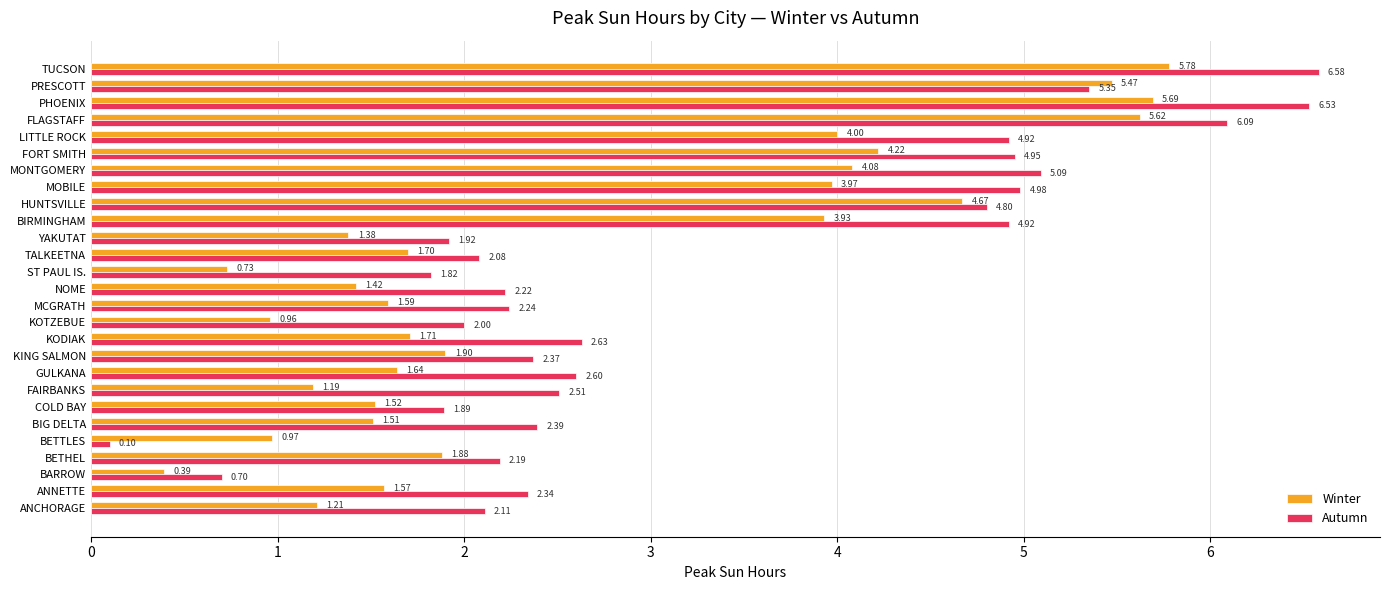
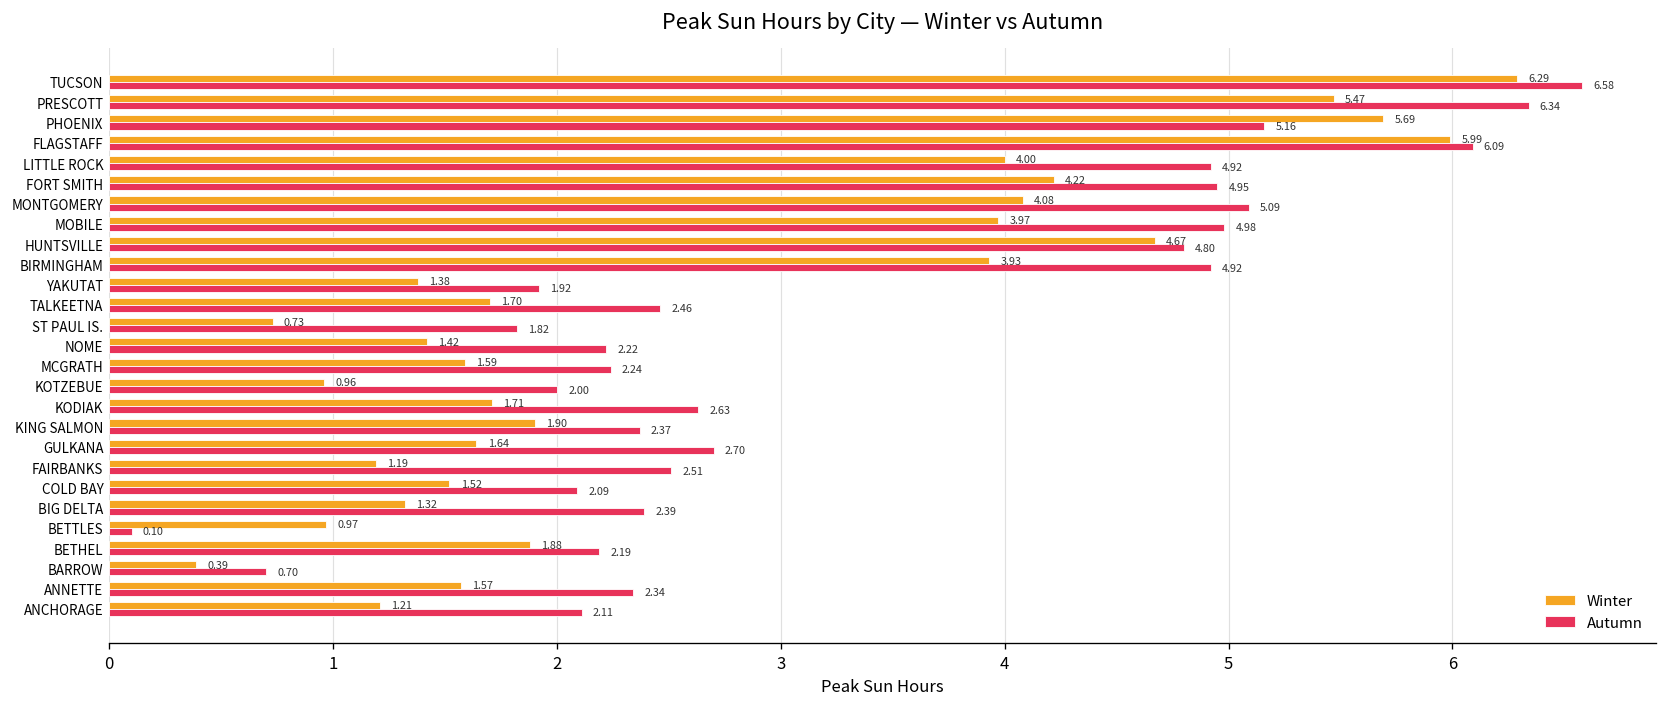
  {
    "Winter": {
-     "TUCSON": 5.78,
+     "TUCSON": 6.29,
      "PRESCOTT": 5.47,
      "PHOENIX": 5.69,
-     "FLAGSTAFF": 5.62,
+     "FLAGSTAFF": 5.99,
      "LITTLE ROCK": 4.00,
      "FORT SMITH": 4.22,
      "MONTGOMERY": 4.08,
      "MOBILE": 3.97,
      "HUNTSVILLE": 4.67,
      "BIRMINGHAM": 3.93,
      "YAKUTAT": 1.38,
      "TALKEETNA": 1.70,
      "ST PAUL IS.": 0.73,
      "NOME": 1.42,
      "MCGRATH": 1.59,
      "KOTZEBUE": 0.96,
      "KODIAK": 1.71,
      "KING SALMON": 1.90,
      "GULKANA": 1.64,
      "FAIRBANKS": 1.19,
      "COLD BAY": 1.52,
-     "BIG DELTA": 1.51,
+     "BIG DELTA": 1.32,
      "BETTLES": 0.97,
      "BETHEL": 1.88,
      "BARROW": 0.39,
      "ANNETTE": 1.57,
      "ANCHORAGE": 1.21
    },
    "Autumn": {
      "TUCSON": 6.58,
-     "PRESCOTT": 5.35,
-     "PHOENIX": 6.53,
+     "PRESCOTT": 6.34,
+     "PHOENIX": 5.16,
      "FLAGSTAFF": 6.09,
      "LITTLE ROCK": 4.92,
      "FORT SMITH": 4.95,
      "MONTGOMERY": 5.09,
      "MOBILE": 4.98,
      "HUNTSVILLE": 4.80,
      "BIRMINGHAM": 4.92,
      "YAKUTAT": 1.92,
-     "TALKEETNA": 2.08,
+     "TALKEETNA": 2.46,
      "ST PAUL IS.": 1.82,
      "NOME": 2.22,
      "MCGRATH": 2.24,
      "KOTZEBUE": 2.00,
      "KODIAK": 2.63,
      "KING SALMON": 2.37,
-     "GULKANA": 2.60,
+     "GULKANA": 2.70,
      "FAIRBANKS": 2.51,
-     "COLD BAY": 1.89,
+     "COLD BAY": 2.09,
      "BIG DELTA": 2.39,
      "BETTLES": 0.10,
      "BETHEL": 2.19,
      "BARROW": 0.70,
      "ANNETTE": 2.34,
      "ANCHORAGE": 2.11
    }
  }
